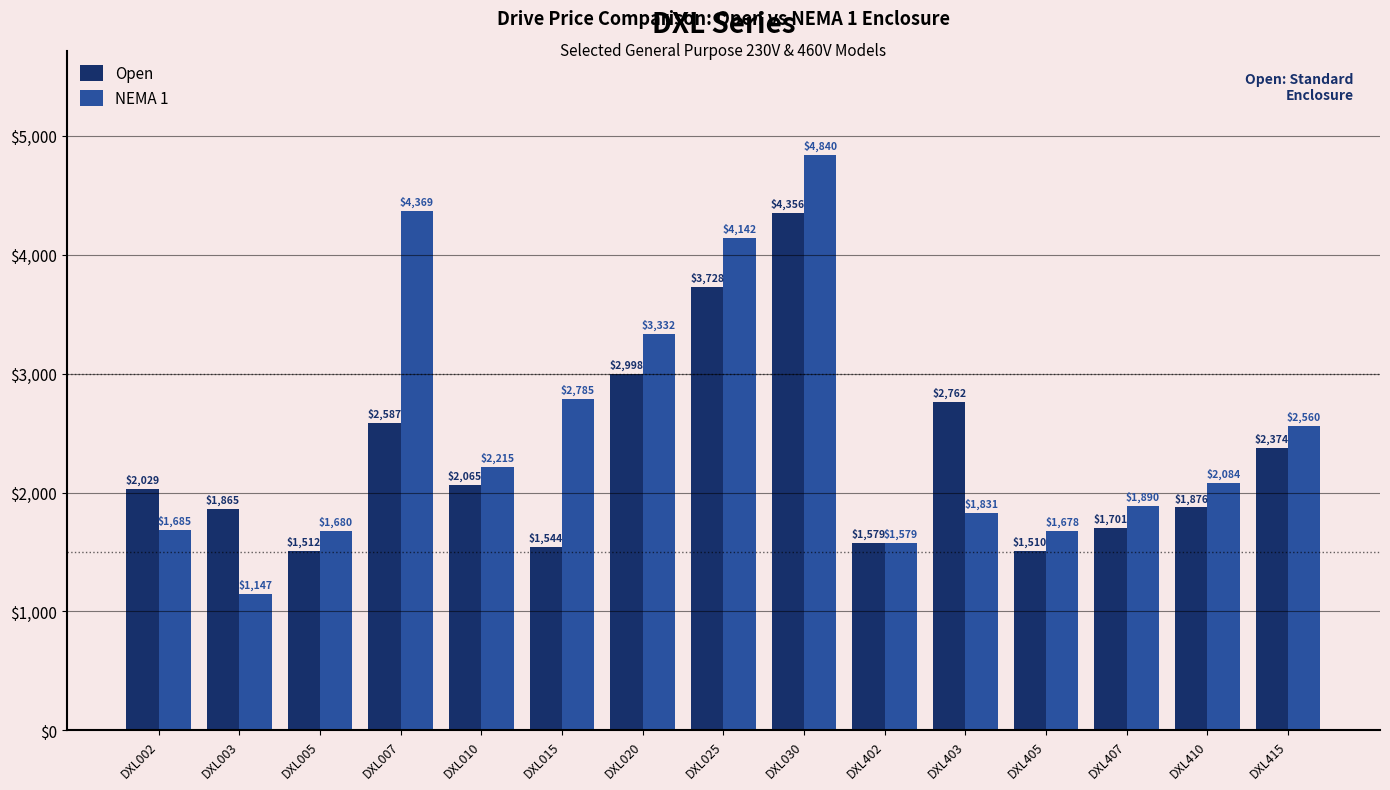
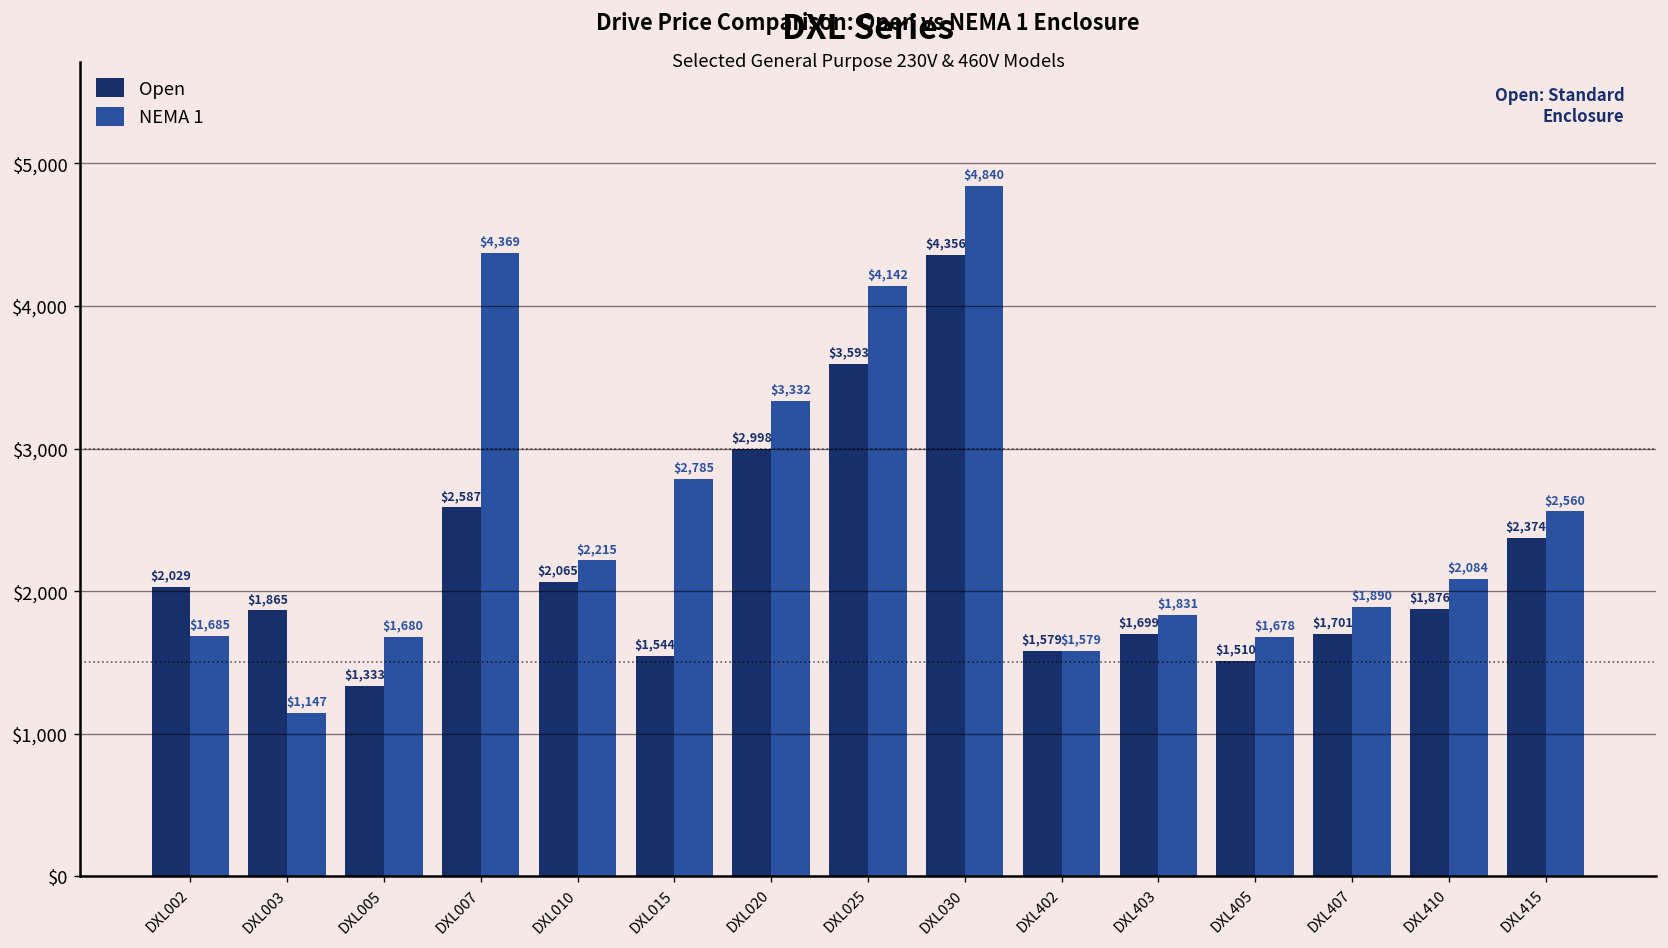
  {
    "Open": {
      "DXL002": "$2,029",
      "DXL003": "$1,865",
-     "DXL005": "$1,512",
+     "DXL005": "$1,333",
      "DXL007": "$2,587",
      "DXL010": "$2,065",
      "DXL015": "$1,544",
      "DXL020": "$2,998",
-     "DXL025": "$3,728",
+     "DXL025": "$3,593",
      "DXL030": "$4,356",
      "DXL402": "$1,579",
-     "DXL403": "$2,762",
+     "DXL403": "$1,699",
      "DXL405": "$1,510",
      "DXL407": "$1,701",
      "DXL410": "$1,876",
      "DXL415": "$2,374"
    },
    "NEMA 1": {
      "DXL002": "$1,685",
      "DXL003": "$1,147",
      "DXL005": "$1,680",
      "DXL007": "$4,369",
      "DXL010": "$2,215",
      "DXL015": "$2,785",
      "DXL020": "$3,332",
      "DXL025": "$4,142",
      "DXL030": "$4,840",
      "DXL402": "$1,579",
      "DXL403": "$1,831",
      "DXL405": "$1,678",
      "DXL407": "$1,890",
      "DXL410": "$2,084",
      "DXL415": "$2,560"
    }
  }
